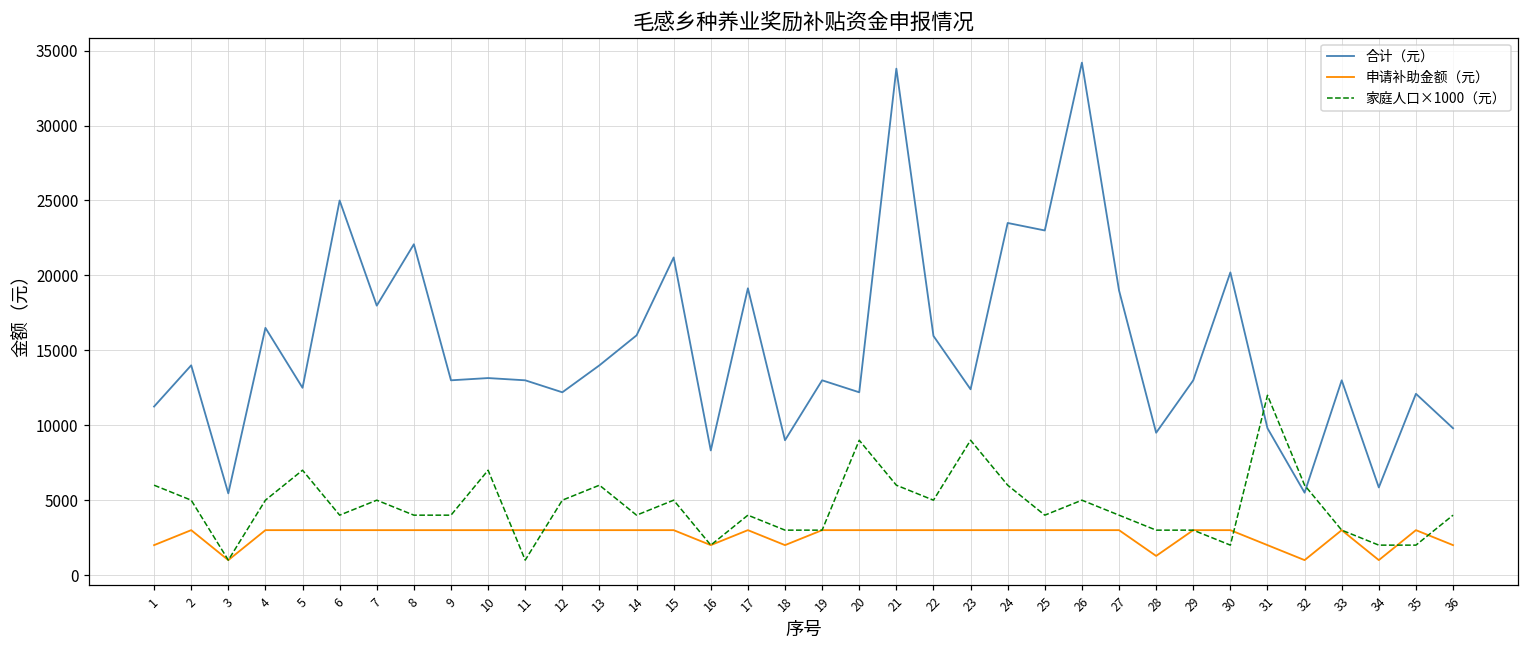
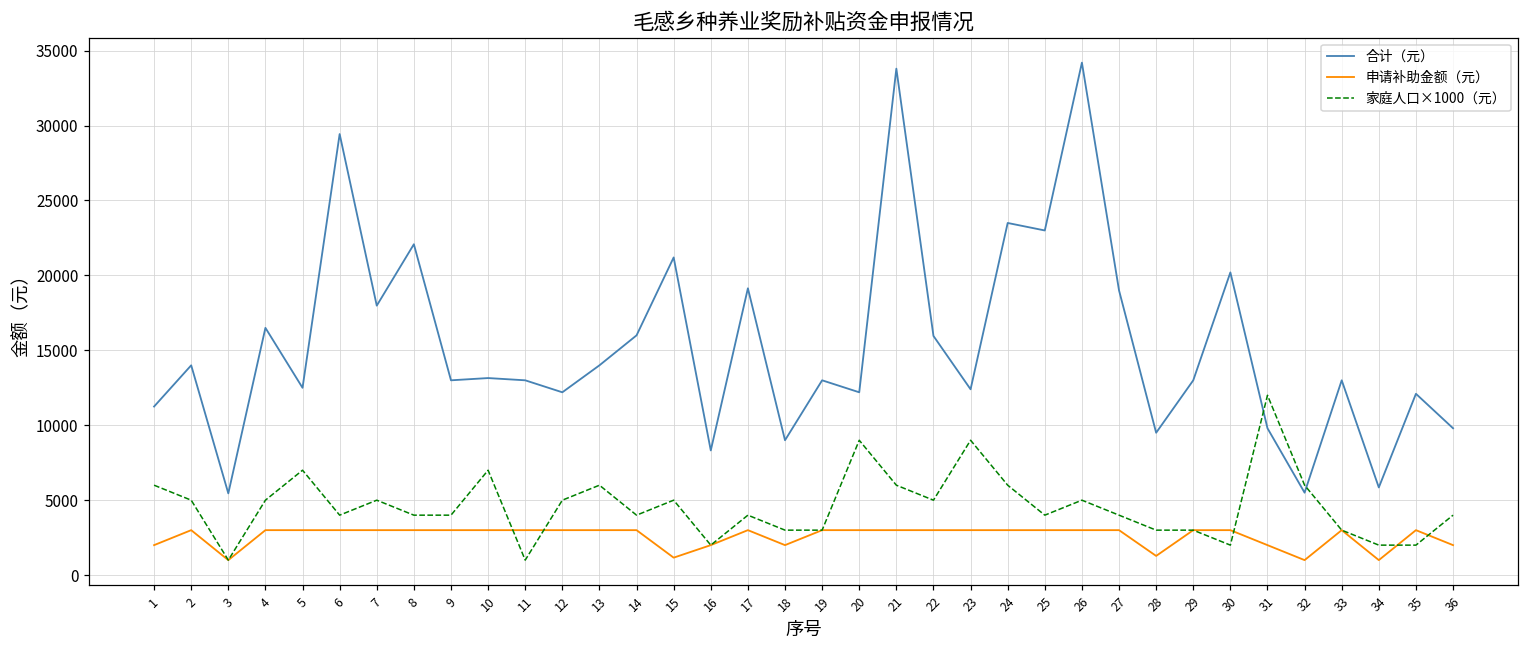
  {
    "合计（元）": {
      "1": 11300,
      "2": 14000,
      "3": 5500,
      "4": 16500,
      "5": 12500,
-     "6": 25000,
+     "6": 29400,
      "7": 18000,
      "8": 22100,
      "9": 13000,
      "10": 13200,
      "11": 13000,
      "12": 12200,
      "13": 14000,
      "14": 16000,
      "15": 21200,
      "16": 8300,
      "17": 19100,
      "18": 9000,
      "19": 13000,
      "20": 12200,
      "21": 33800,
      "22": 16000,
      "23": 12400,
      "24": 23500,
      "25": 23000,
      "26": 34200,
      "27": 19000,
      "28": 9500,
      "29": 13000,
      "30": 20200,
      "31": 9800,
      "32": 5500,
      "33": 13000,
      "34": 5900,
      "35": 12100,
      "36": 9800
    },
    "申请补助金额（元）": {
      "1": 2000,
      "2": 3000,
      "4": 3000,
      "5": 3000,
      "6": 3000,
      "7": 3000,
      "8": 3000,
      "9": 3000,
      "10": 3000,
      "11": 3000,
      "12": 3000,
      "13": 3000,
      "14": 3000,
-     "15": 3000,
+     "15": 1200,
      "17": 3000,
      "18": 2000,
      "20": 3000,
      "21": 3000,
      "22": 3000,
      "23": 3000,
      "24": 3000,
      "25": 3000,
      "26": 3000,
      "27": 3000,
      "28": 1300,
      "30": 3000,
      "31": 2000,
      "32": 1000,
      "34": 1000,
      "35": 3000,
      "36": 2000
    },
    "家庭人口×1000（元）": {
      "1": 6000,
      "2": 5000,
      "4": 5000,
      "5": 7000,
      "6": 4000,
      "7": 5000,
      "8": 4000,
      "9": 4000,
      "10": 7000,
      "11": 1000,
      "12": 5000,
      "13": 6000,
      "14": 4000,
      "15": 5000,
      "17": 4000,
      "18": 3000,
      "20": 9000,
      "21": 6000,
      "22": 5000,
      "23": 9000,
      "24": 6000,
      "25": 4000,
      "26": 5000,
      "27": 4000,
      "28": 3000,
      "30": 2000,
      "31": 12000,
      "32": 6000,
      "34": 2000,
      "35": 2000,
      "36": 4000
    }
  }
